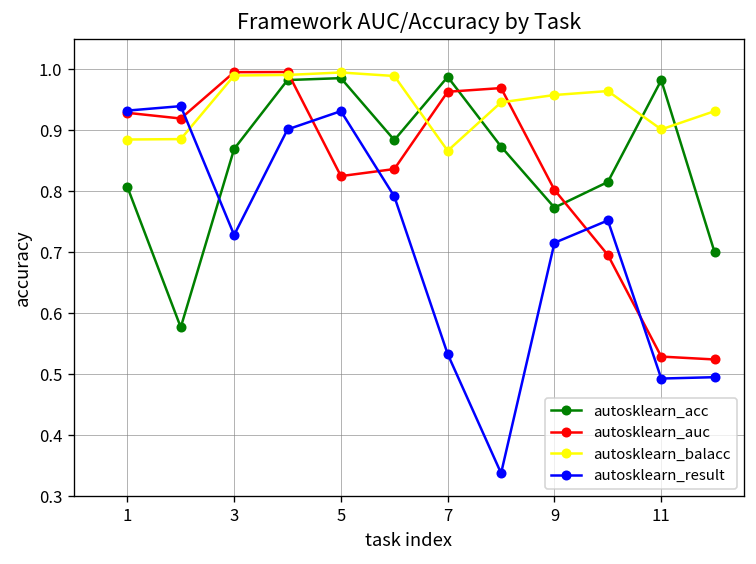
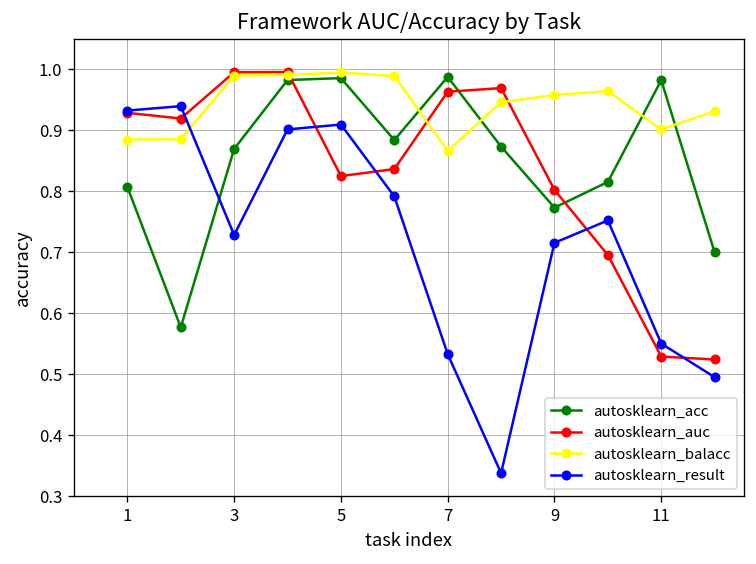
  {
    "autosklearn_acc": {
      "1": 0.81,
      "3": 0.87,
      "5": 0.99,
      "7": 0.99,
      "9": 0.77,
      "11": 0.98
    },
    "autosklearn_auc": {
      "3": 1.00,
      "5": 0.83,
      "7": 0.96,
      "9": 0.80,
      "11": 0.53
    },
    "autosklearn_balacc": {
      "1": 0.88,
      "3": 0.99,
      "5": 0.99,
      "7": 0.87,
      "9": 0.96,
      "11": 0.90
    },
    "autosklearn_result": {
      "3": 0.73,
-     "5": 0.93,
+     "5": 0.91,
      "7": 0.53,
      "9": 0.72,
-     "11": 0.49
+     "11": 0.55
    }
  }
